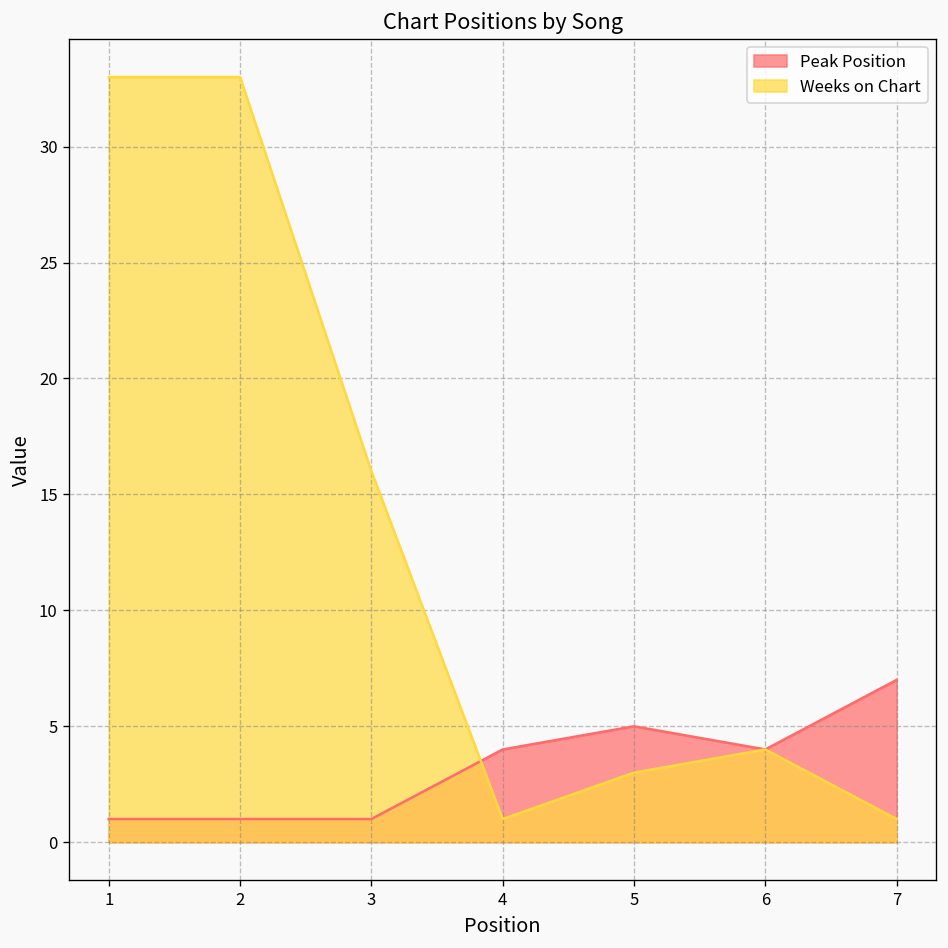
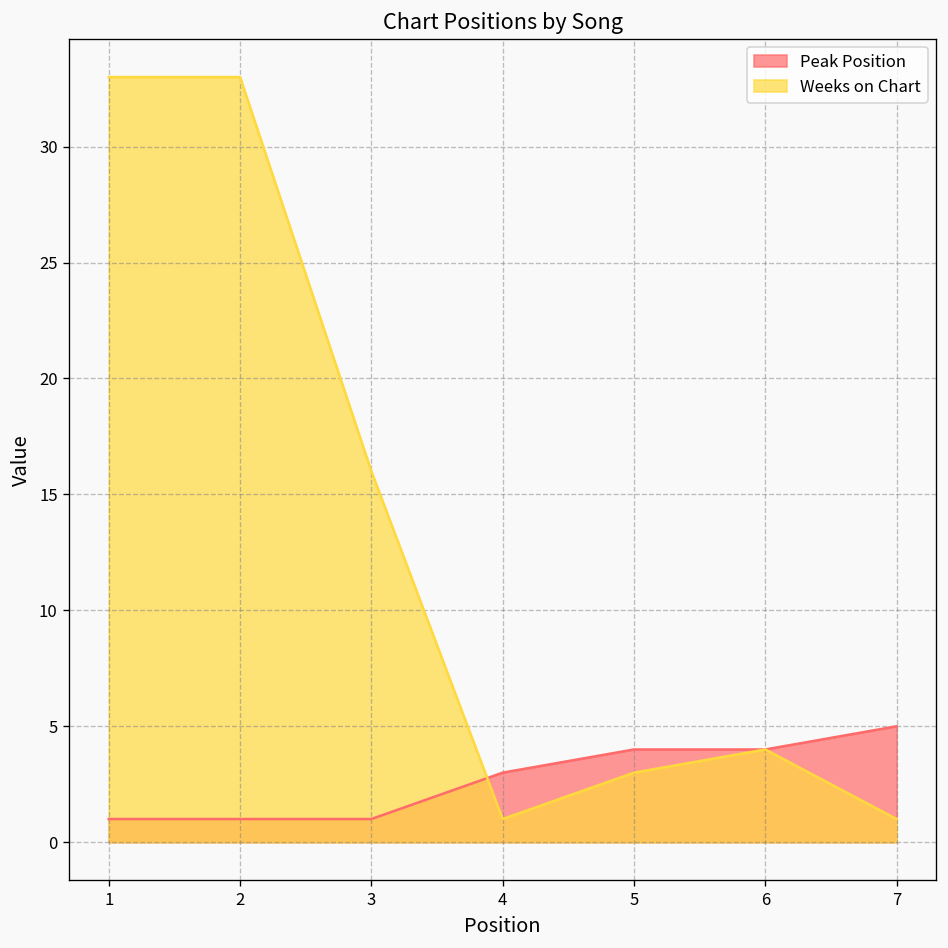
  {
    "Peak Position": {
      "1": 1,
      "2": 1,
      "3": 1,
-     "4": 4,
-     "5": 5,
-     "7": 7
+     "4": 3,
+     "5": 4,
+     "7": 5
    },
    "Weeks on Chart": {
      "1": 33,
      "2": 33,
      "3": 16,
      "4": 1,
      "5": 3,
      "7": 1
    }
  }
